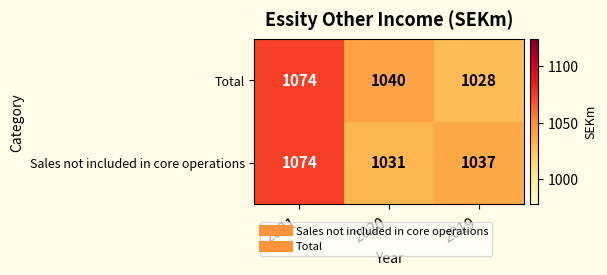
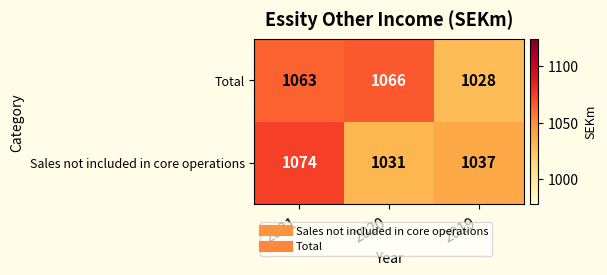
  {
    "Total": {
-     "2021": 1074,
-     "2020": 1040,
+     "2021": 1063,
+     "2020": 1066,
      "2019": 1028
    },
    "Sales not included in core operations": {
      "2021": 1074,
      "2020": 1031,
      "2019": 1037
    }
  }
